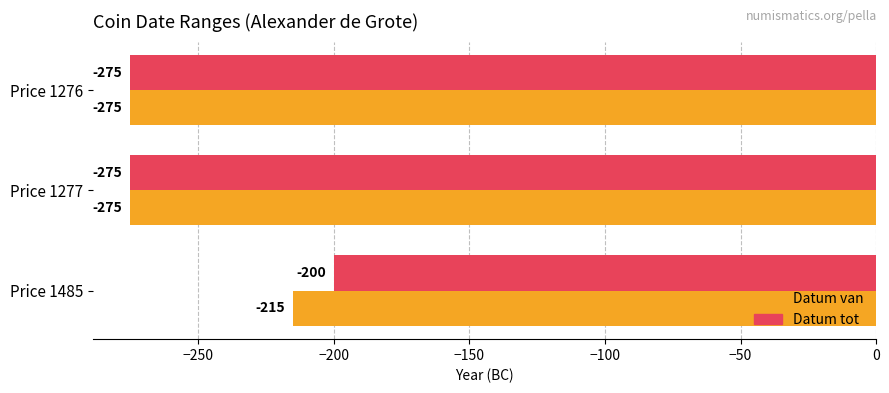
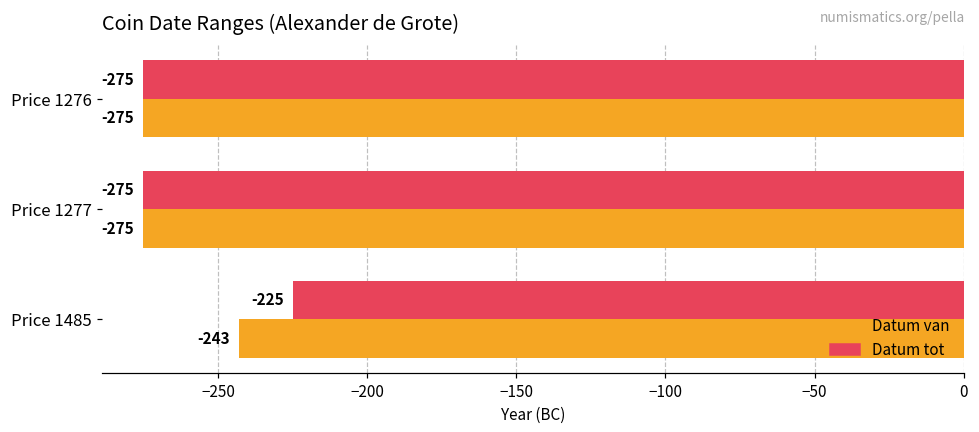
  {
    "Datum van": {
      "Price 1276": -275,
      "Price 1277": -275,
-     "Price 1485": -215
+     "Price 1485": -243
    },
    "Datum tot": {
      "Price 1276": -275,
      "Price 1277": -275,
-     "Price 1485": -200
+     "Price 1485": -225
    }
  }
